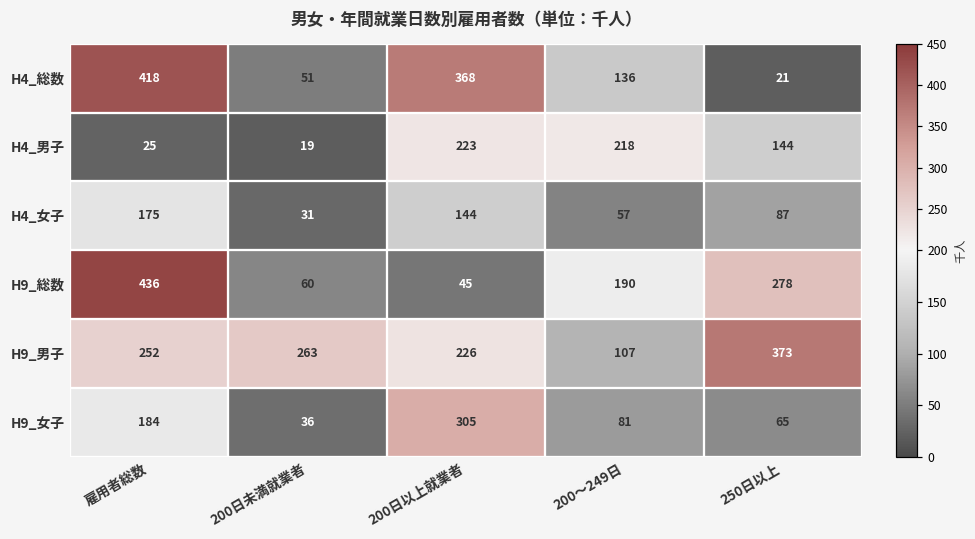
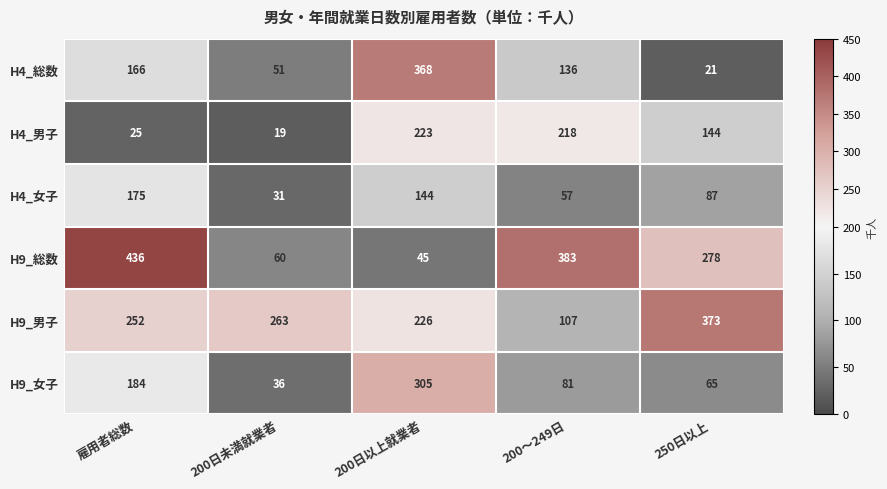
  {
    "H4_総数": {
-     "雇用者総数": 418,
+     "雇用者総数": 166,
      "200日未満就業者": 51,
      "200日以上就業者": 368,
      "200～249日": 136,
      "250日以上": 21
    },
    "H4_男子": {
      "雇用者総数": 25,
      "200日未満就業者": 19,
      "200日以上就業者": 223,
      "200～249日": 218,
      "250日以上": 144
    },
    "H4_女子": {
      "雇用者総数": 175,
      "200日未満就業者": 31,
      "200日以上就業者": 144,
      "200～249日": 57,
      "250日以上": 87
    },
    "H9_総数": {
      "雇用者総数": 436,
      "200日未満就業者": 60,
      "200日以上就業者": 45,
-     "200～249日": 190,
+     "200～249日": 383,
      "250日以上": 278
    },
    "H9_男子": {
      "雇用者総数": 252,
      "200日未満就業者": 263,
      "200日以上就業者": 226,
      "200～249日": 107,
      "250日以上": 373
    },
    "H9_女子": {
      "雇用者総数": 184,
      "200日未満就業者": 36,
      "200日以上就業者": 305,
      "200～249日": 81,
      "250日以上": 65
    }
  }
